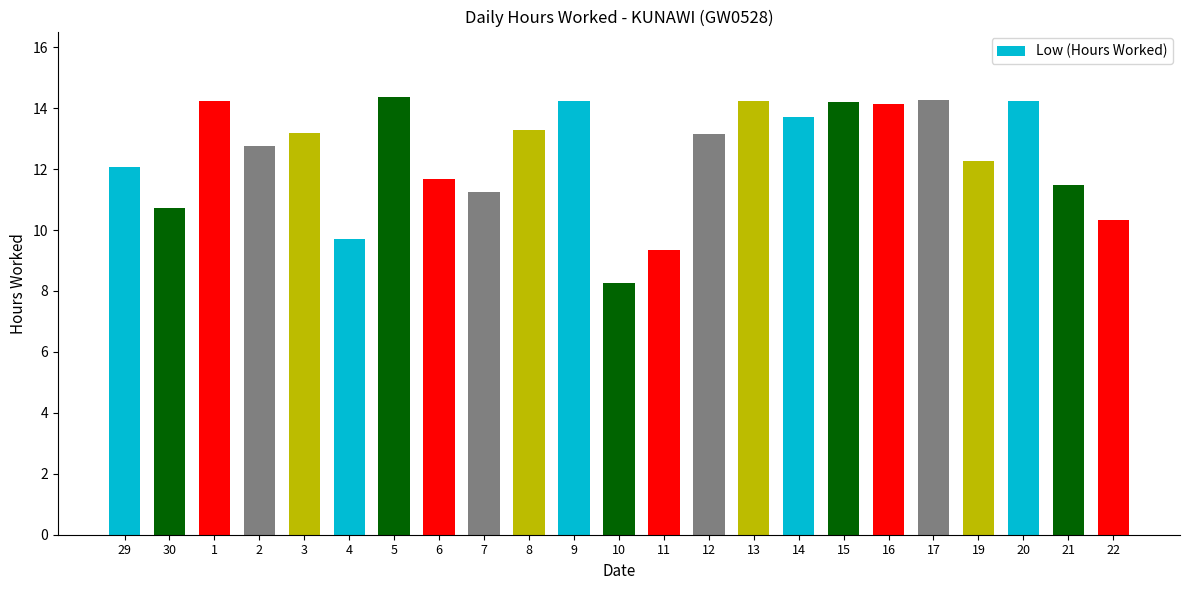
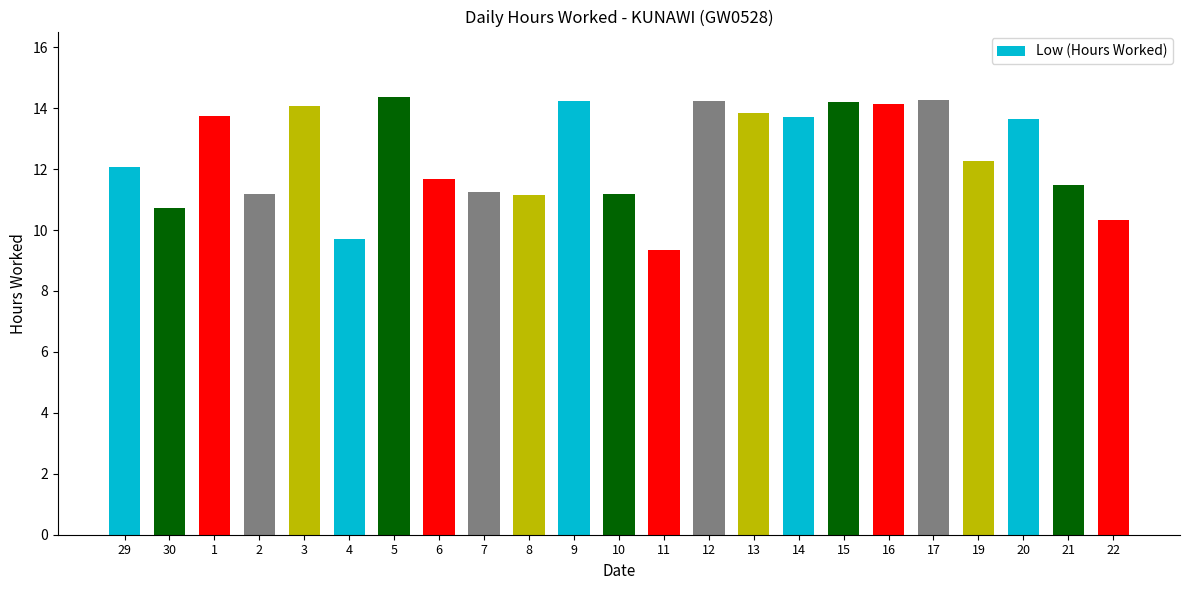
  {
    "29": 12.1,
    "30": 10.7,
-   "1": 14.2,
-   "2": 12.8,
-   "3": 13.2,
+   "1": 13.8,
+   "2": 11.2,
+   "3": 14.1,
    "4": 9.7,
    "5": 14.4,
    "6": 11.7,
    "7": 11.2,
-   "8": 13.3,
+   "8": 11.2,
    "9": 14.2,
-   "10": 8.3,
+   "10": 11.2,
    "11": 9.4,
-   "12": 13.2,
-   "13": 14.2,
+   "12": 14.2,
+   "13": 13.8,
    "14": 13.7,
    "15": 14.2,
    "16": 14.1,
    "17": 14.3,
    "19": 12.3,
-   "20": 14.2,
+   "20": 13.7,
    "21": 11.5,
    "22": 10.3
  }
